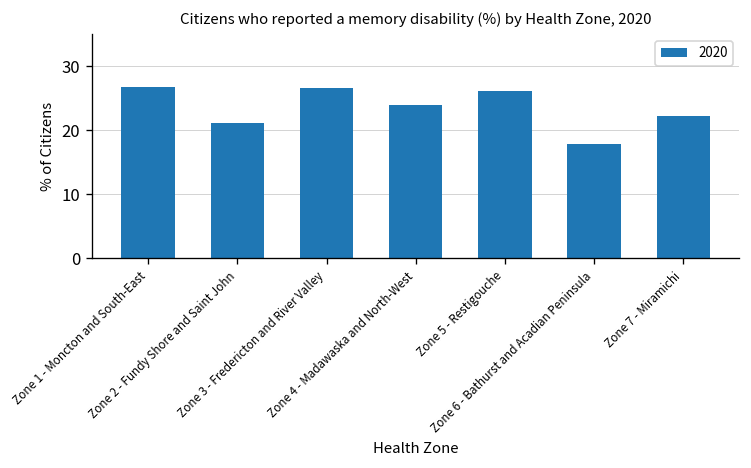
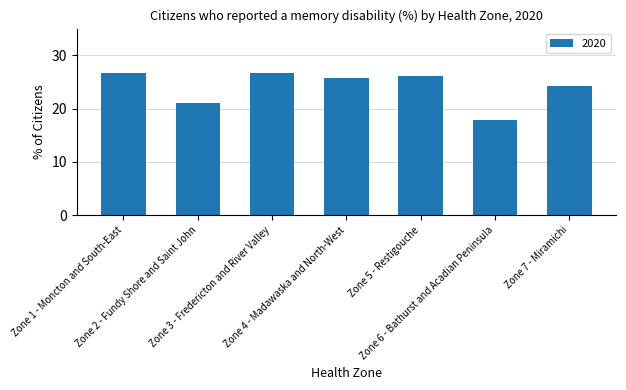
  {
    "Zone 1 - Moncton and South-East": 27,
    "Zone 2 - Fundy Shore and Saint John": 21,
    "Zone 3 - Fredericton and River Valley": 27,
-   "Zone 4 - Madawaska and North-West": 24,
+   "Zone 4 - Madawaska and North-West": 26,
    "Zone 5 - Restigouche": 26,
    "Zone 6 - Bathurst and Acadian Peninsula": 18,
-   "Zone 7 - Miramichi": 22
+   "Zone 7 - Miramichi": 24
  }
